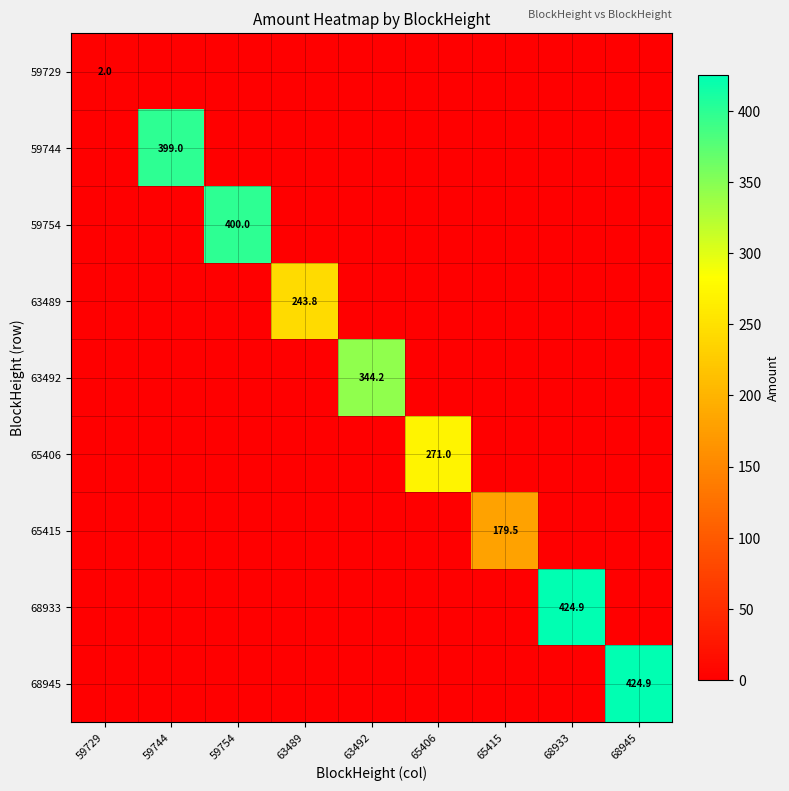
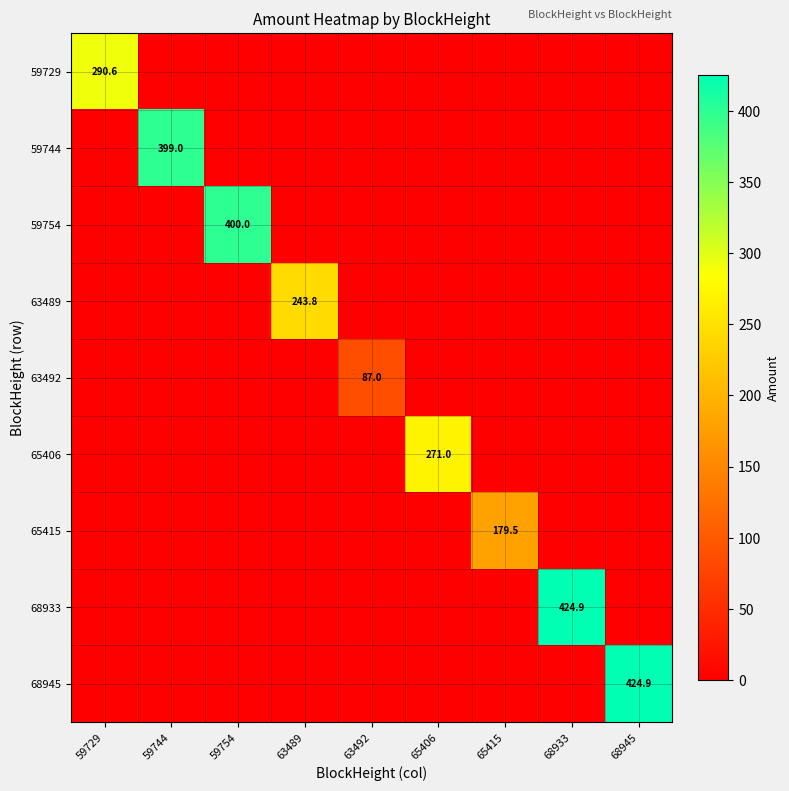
  {
    "59729": {
-     "59729": 2.0
+     "59729": 290.6
    },
    "59744": {
      "59744": 399.0
    },
    "59754": {
      "59754": 400.0
    },
    "63489": {
      "63489": 243.8
    },
    "63492": {
-     "63492": 344.2
+     "63492": 87.0
    },
    "65406": {
      "65406": 271.0
    },
    "65415": {
      "65415": 179.5
    },
    "68933": {
      "68933": 424.9
    },
    "68945": {
      "68945": 424.9
    }
  }
